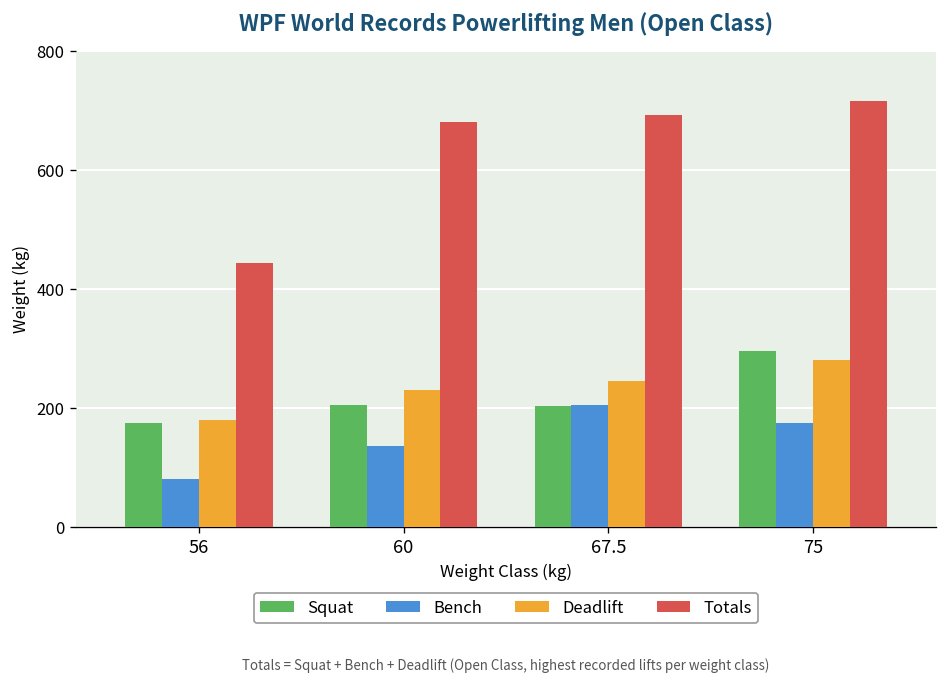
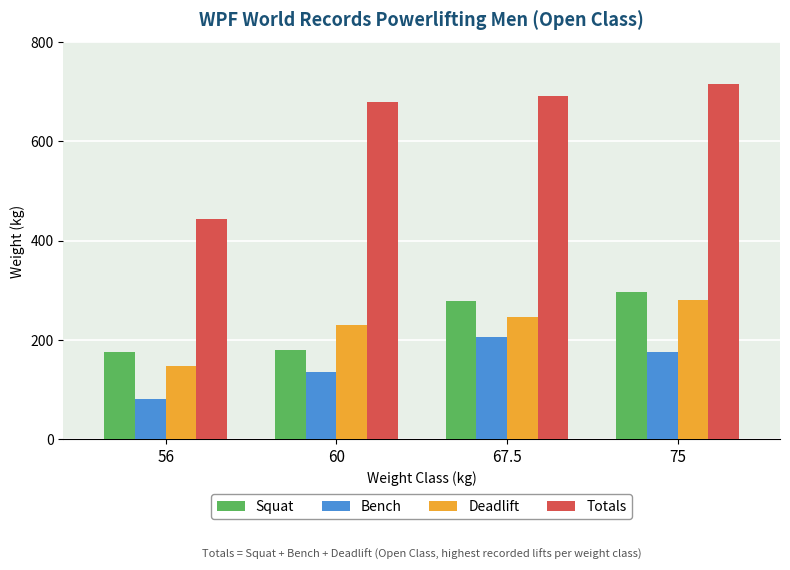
  {
    "Squat": {
      "56": 180,
-     "60": 210,
-     "67.5": 200,
+     "60": 180,
+     "67.5": 280,
      "75": 300
    },
    "Bench": {
      "56": 80,
      "60": 140,
      "67.5": 210,
      "75": 180
    },
    "Deadlift": {
-     "56": 180,
+     "56": 150,
      "60": 230,
      "67.5": 250,
      "75": 280
    },
    "Totals": {
      "56": 440,
      "60": 680,
      "67.5": 690,
      "75": 720
    }
  }
